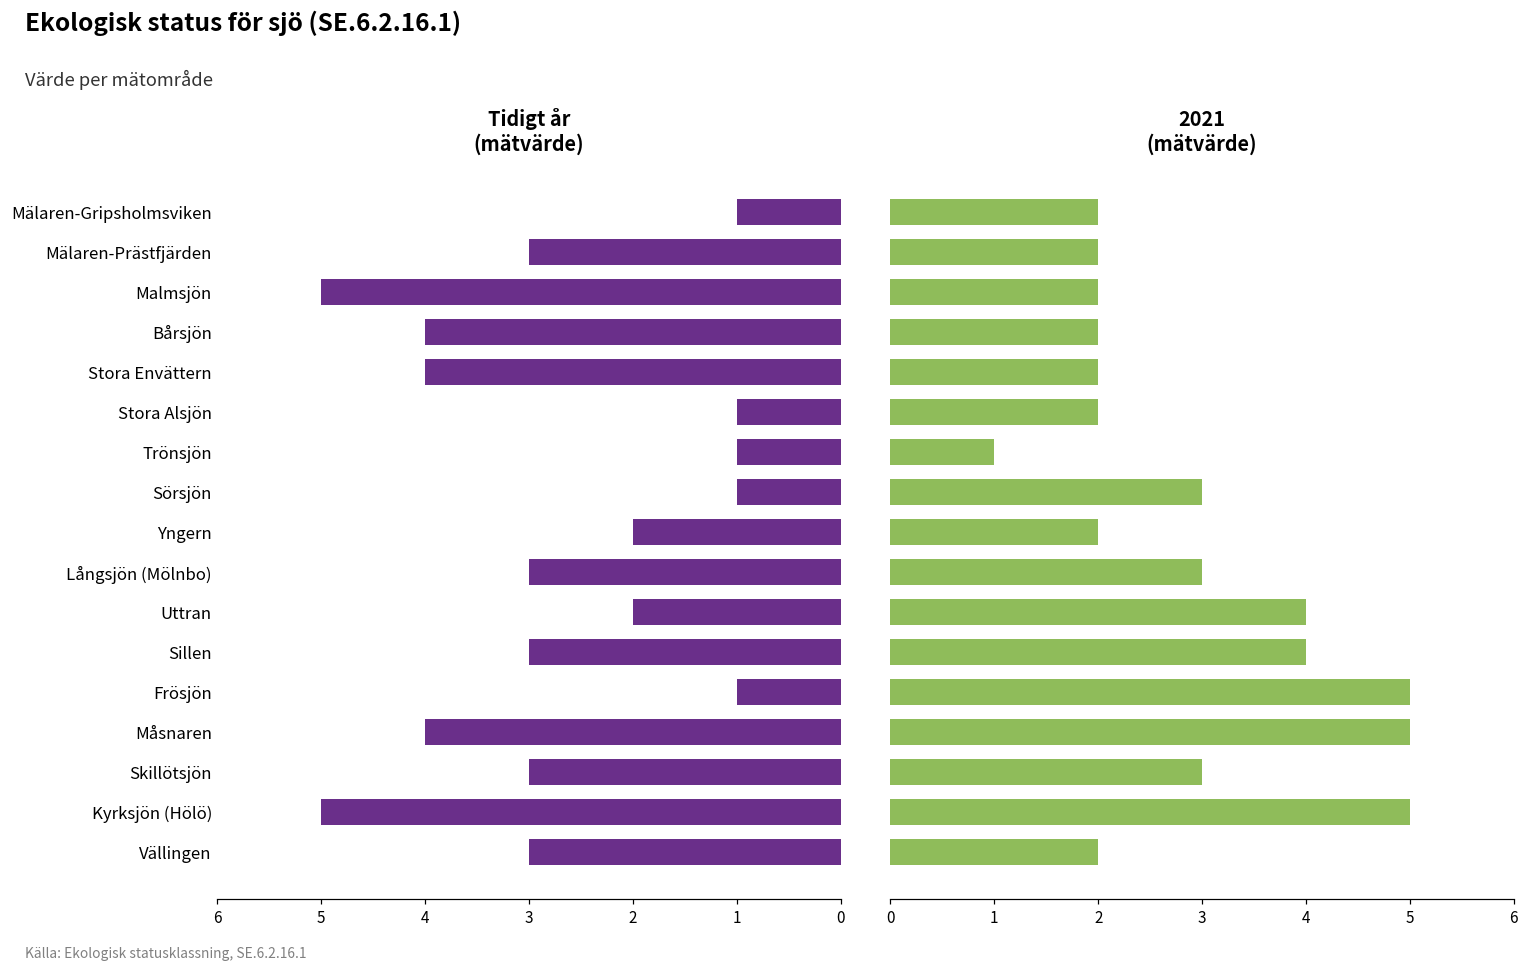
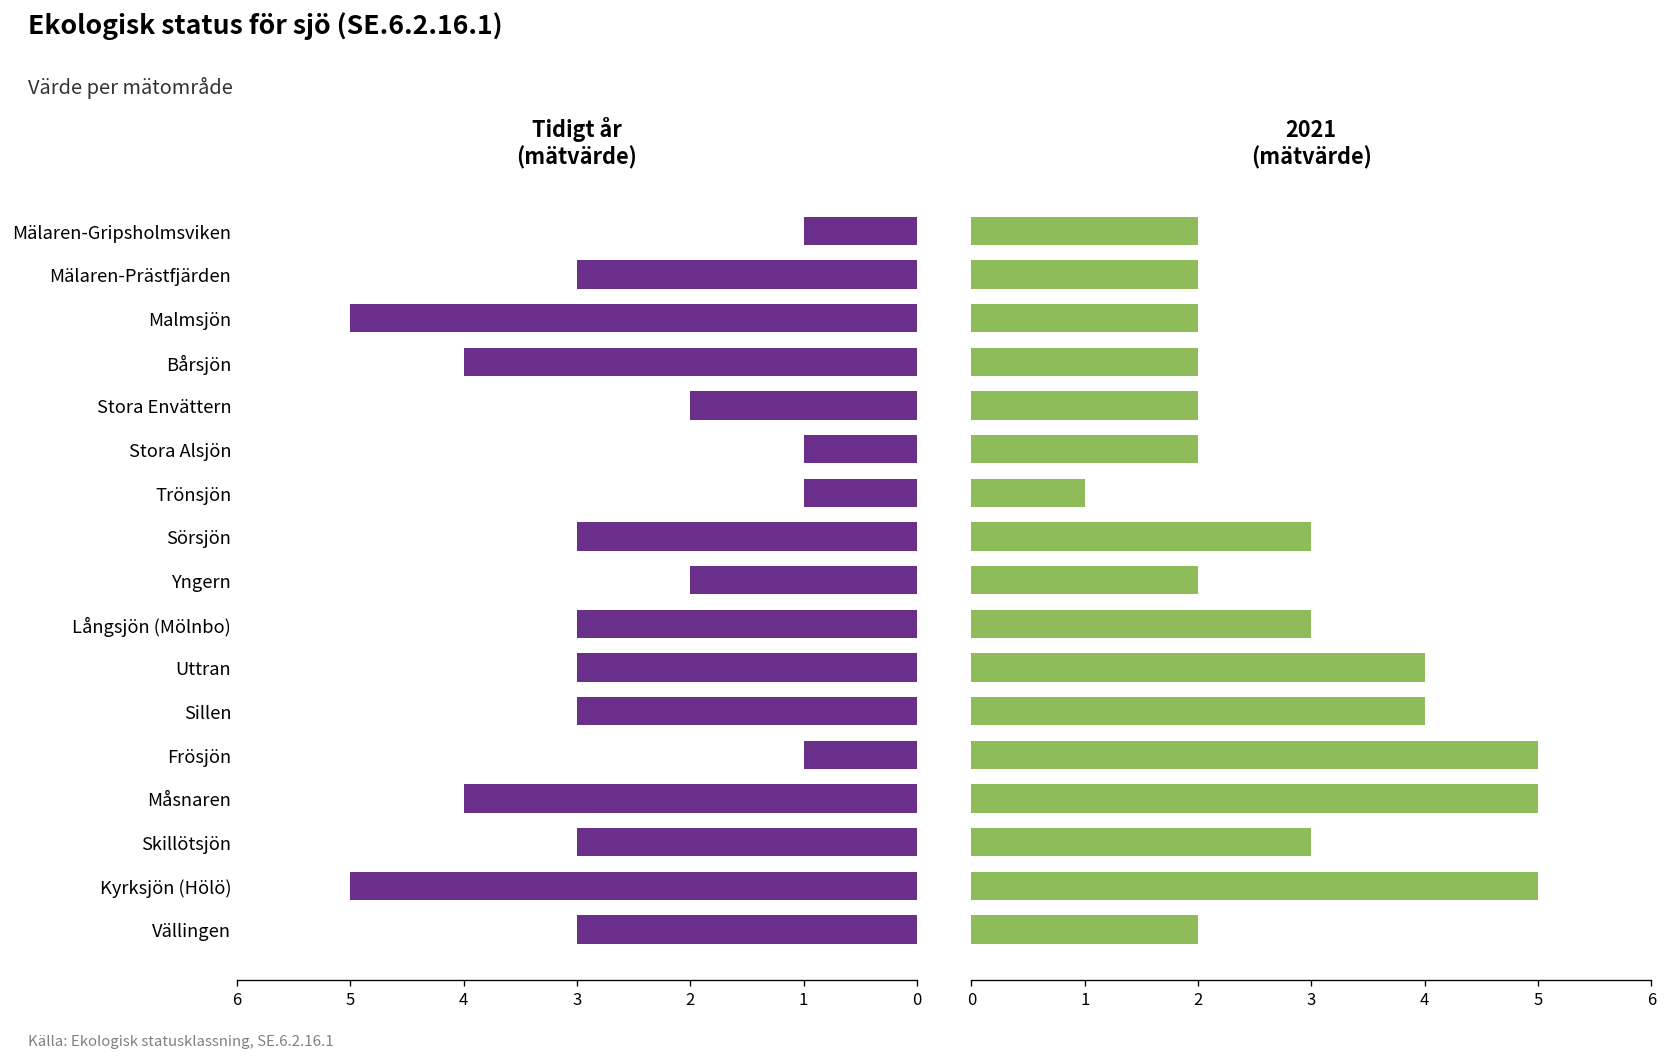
  {
    "Tidigt år (mätvärde)": {
      "Mälaren-Gripsholmsviken": 1,
      "Mälaren-Prästfjärden": 3,
      "Malmsjön": 5,
      "Bårsjön": 4,
-     "Stora Envättern": 4,
+     "Stora Envättern": 2,
      "Stora Alsjön": 1,
      "Trönsjön": 1,
-     "Sörsjön": 1,
+     "Sörsjön": 3,
      "Yngern": 2,
      "Långsjön (Mölnbo)": 3,
-     "Uttran": 2,
+     "Uttran": 3,
      "Sillen": 3,
      "Frösjön": 1,
      "Måsnaren": 4,
      "Skillötsjön": 3,
      "Kyrksjön (Hölö)": 5,
      "Vällingen": 3
    }
  }
